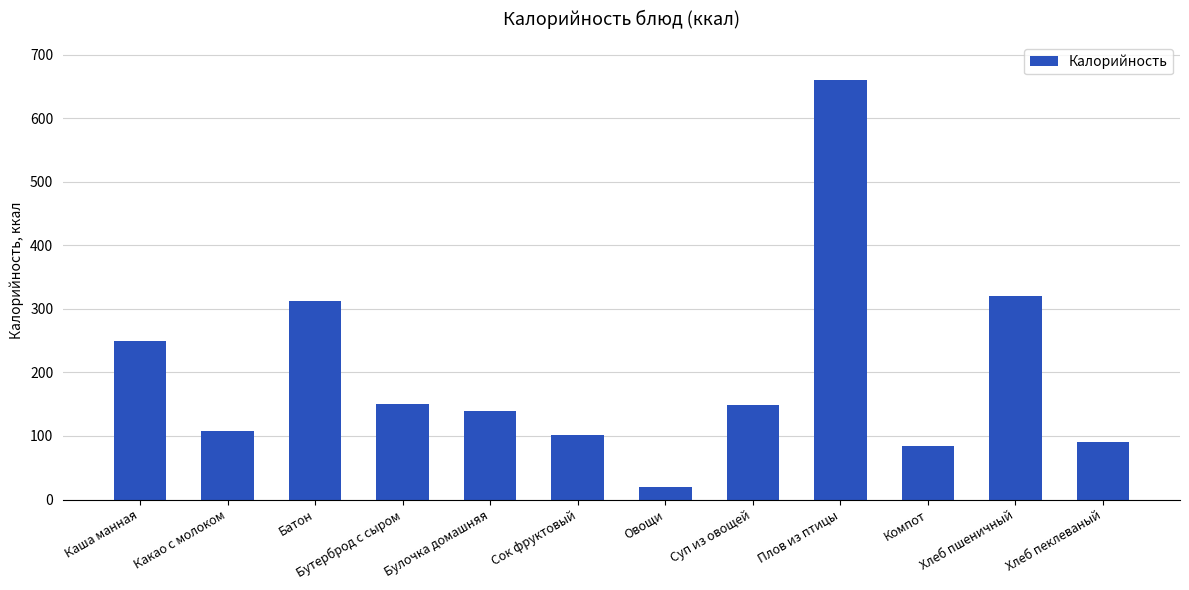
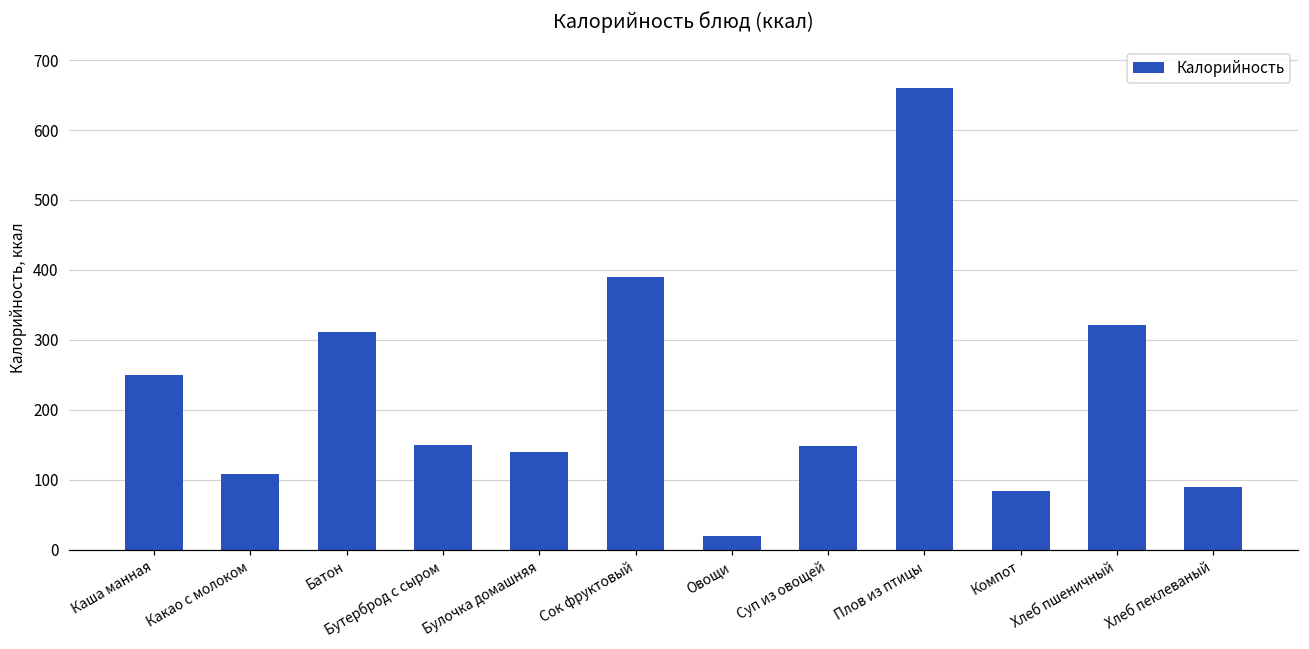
  {
    "Каша манная": 250,
    "Какао с молоком": 110,
    "Батон": 310,
    "Бутерброд с сыром": 150,
    "Булочка домашняя": 140,
-   "Сок фруктовый": 100,
+   "Сок фруктовый": 390,
    "Овощи": 20,
    "Суп из овощей": 150,
    "Плов из птицы": 660,
    "Компот": 80,
    "Хлеб пшеничный": 320,
    "Хлеб пеклеваный": 90
  }
